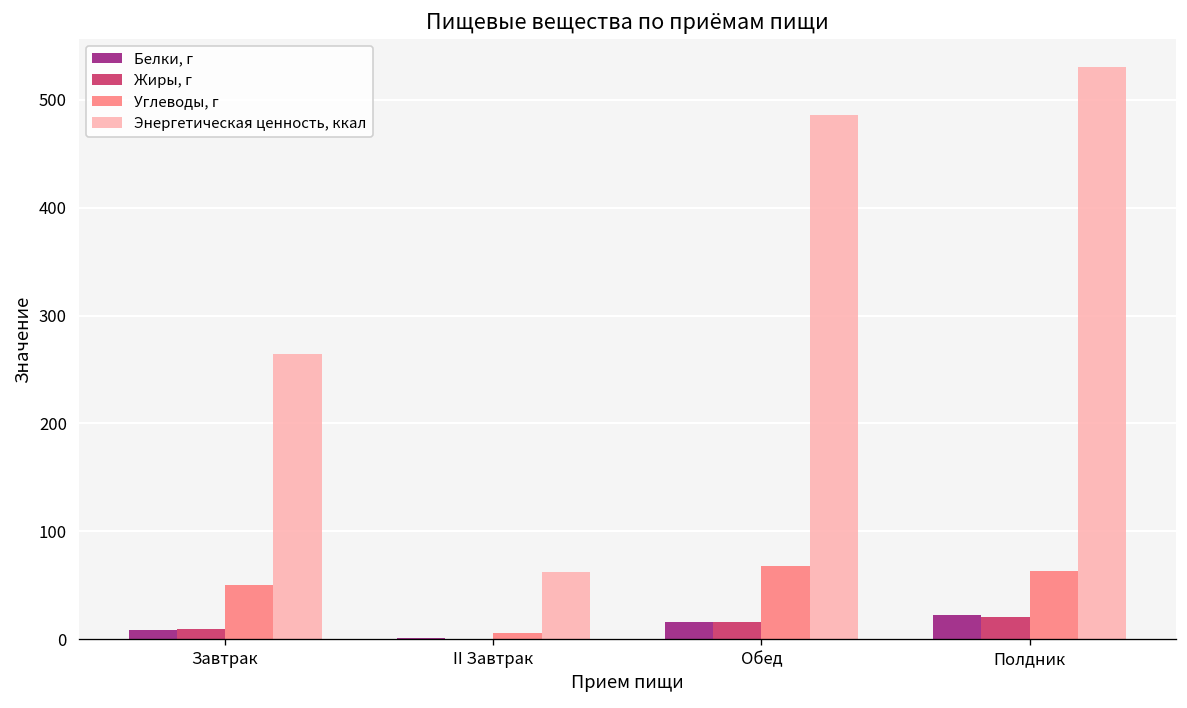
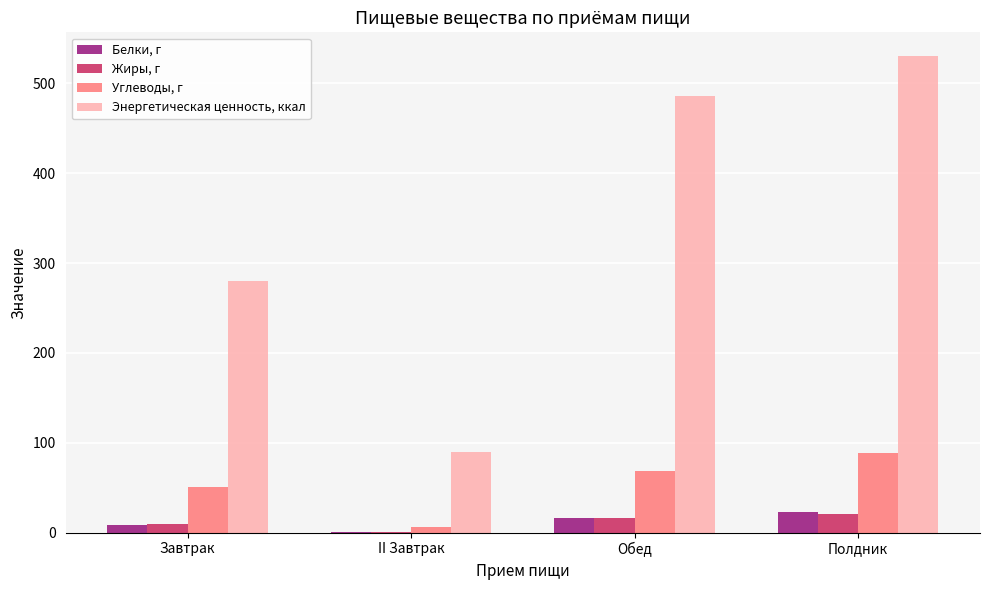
  {
    "Углеводы, г": {
      "Завтрак": 50,
      "II Завтрак": 10,
      "Обед": 70,
-     "Полдник": 60
+     "Полдник": 90
    },
    "Энергетическая ценность, ккал": {
-     "Завтрак": 260,
-     "II Завтрак": 60,
+     "Завтрак": 280,
+     "II Завтрак": 90,
      "Обед": 490,
      "Полдник": 530
    }
  }
